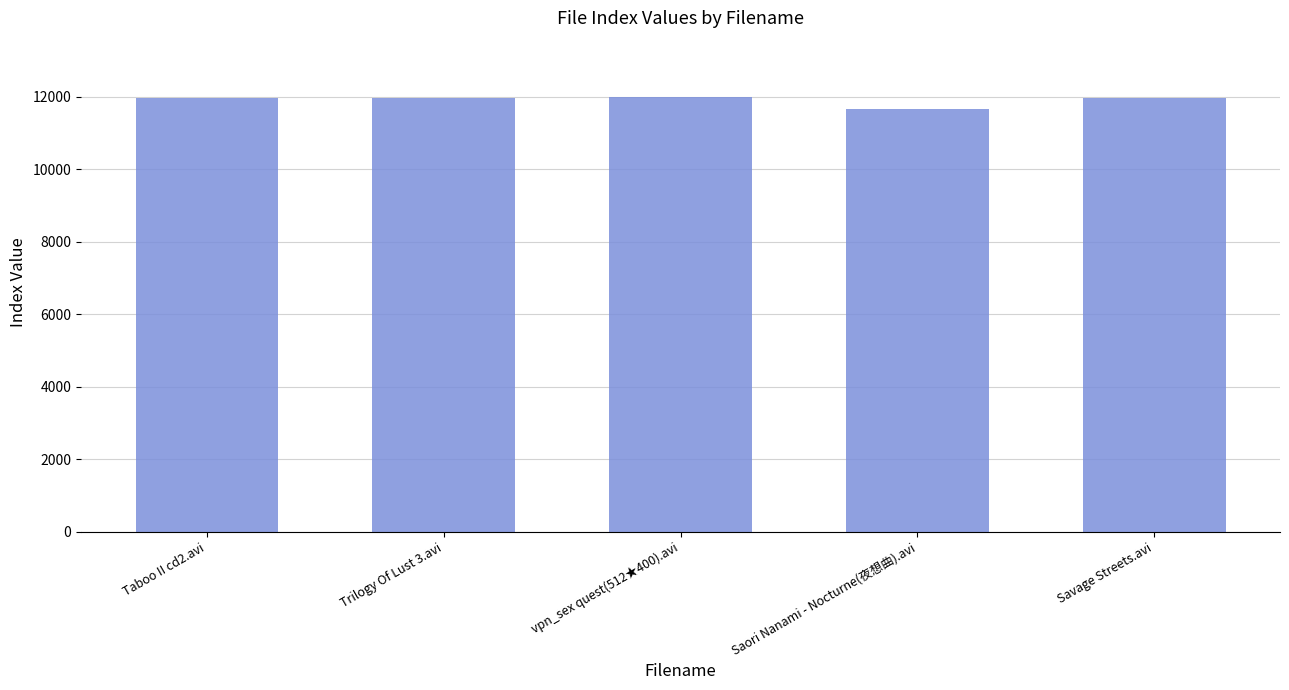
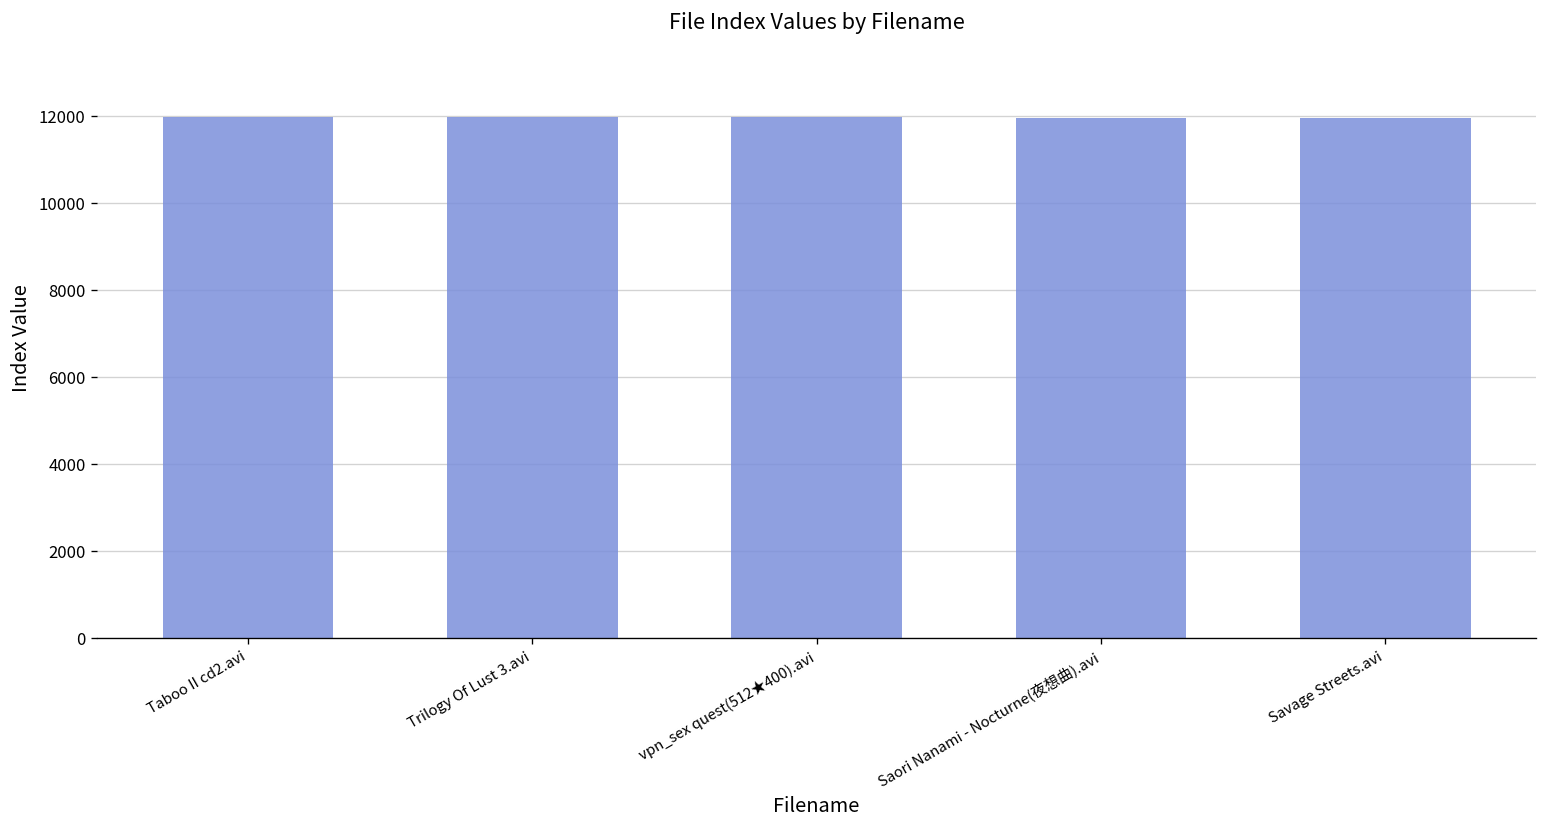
  {
    "Taboo II cd2.avi": 12000,
    "Trilogy Of Lust 3.avi": 12000,
    "vpn_sex quest(512★400).avi": 12000,
-   "Saori Nanami - Nocturne(夜想曲).avi": 11700,
+   "Saori Nanami - Nocturne(夜想曲).avi": 12000,
    "Savage Streets.avi": 12000
  }
